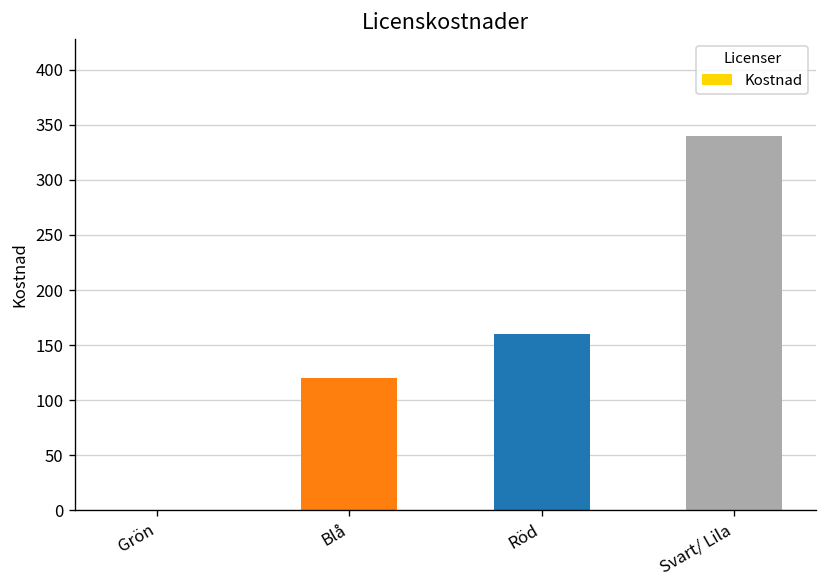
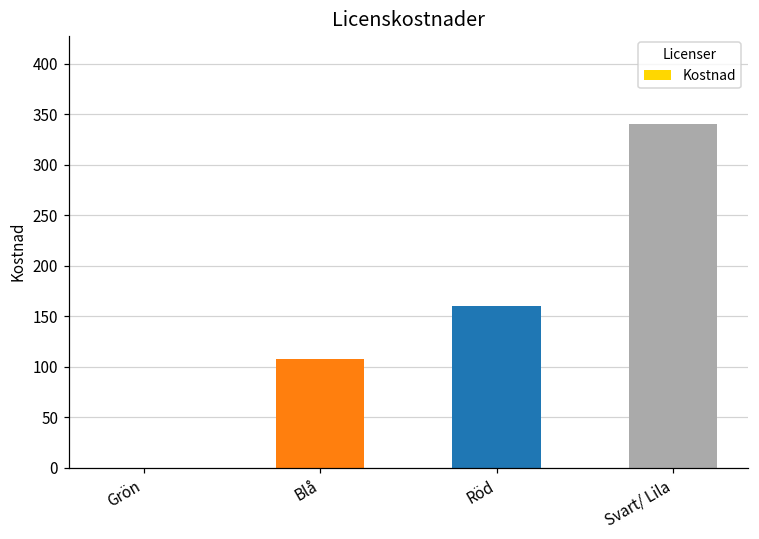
  {
    "Grön": 0,
-   "Blå": 120,
+   "Blå": 110,
    "Röd": 160,
    "Svart/ Lila": 340
  }
